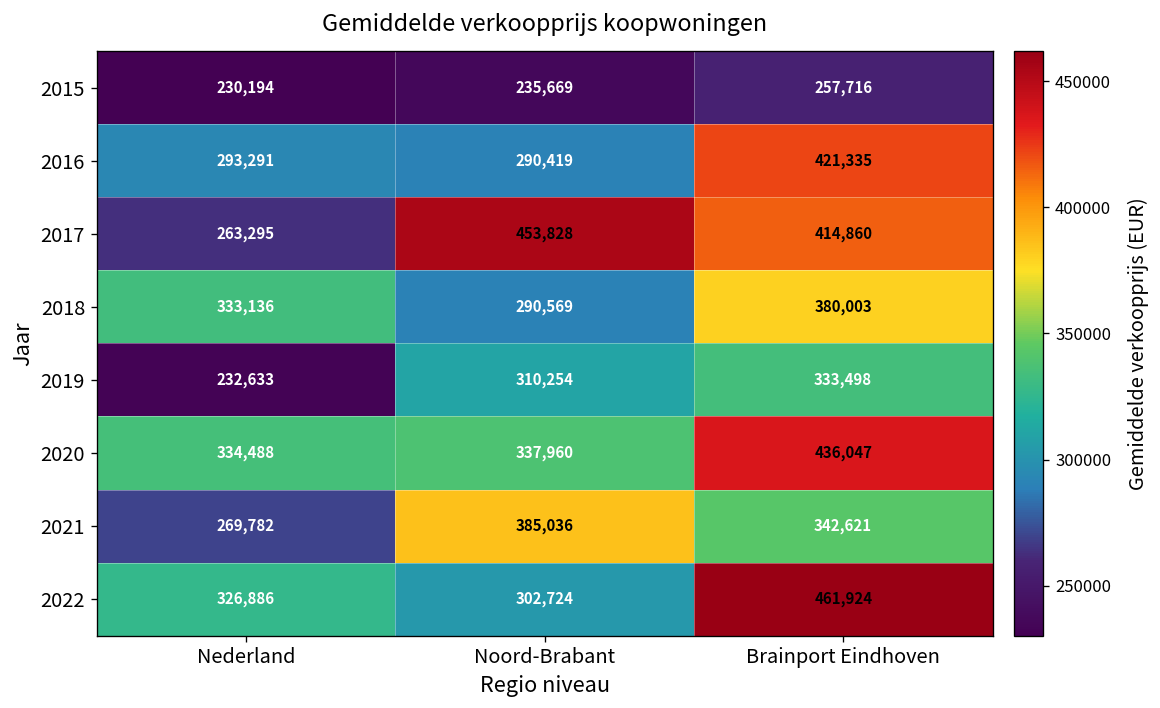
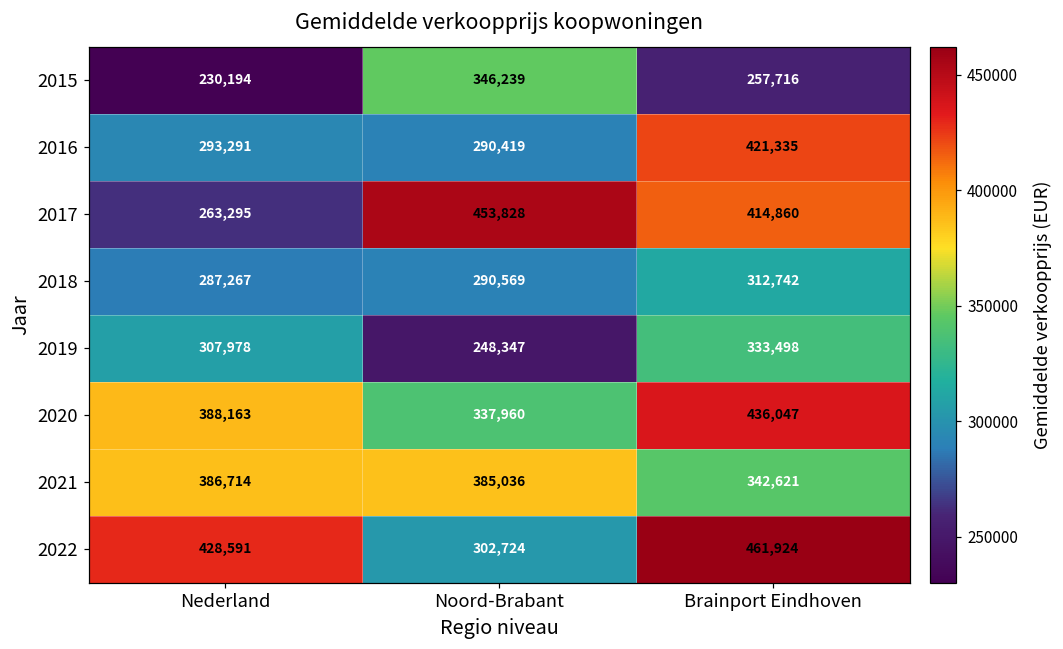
  {
    "2015": {
      "Nederland": "230,194",
-     "Noord-Brabant": "235,669",
+     "Noord-Brabant": "346,239",
      "Brainport Eindhoven": "257,716"
    },
    "2016": {
      "Nederland": "293,291",
      "Noord-Brabant": "290,419",
      "Brainport Eindhoven": "421,335"
    },
    "2017": {
      "Nederland": "263,295",
      "Noord-Brabant": "453,828",
      "Brainport Eindhoven": "414,860"
    },
    "2018": {
-     "Nederland": "333,136",
+     "Nederland": "287,267",
      "Noord-Brabant": "290,569",
-     "Brainport Eindhoven": "380,003"
+     "Brainport Eindhoven": "312,742"
    },
    "2019": {
-     "Nederland": "232,633",
-     "Noord-Brabant": "310,254",
+     "Nederland": "307,978",
+     "Noord-Brabant": "248,347",
      "Brainport Eindhoven": "333,498"
    },
    "2020": {
-     "Nederland": "334,488",
+     "Nederland": "388,163",
      "Noord-Brabant": "337,960",
      "Brainport Eindhoven": "436,047"
    },
    "2021": {
-     "Nederland": "269,782",
+     "Nederland": "386,714",
      "Noord-Brabant": "385,036",
      "Brainport Eindhoven": "342,621"
    },
    "2022": {
-     "Nederland": "326,886",
+     "Nederland": "428,591",
      "Noord-Brabant": "302,724",
      "Brainport Eindhoven": "461,924"
    }
  }
